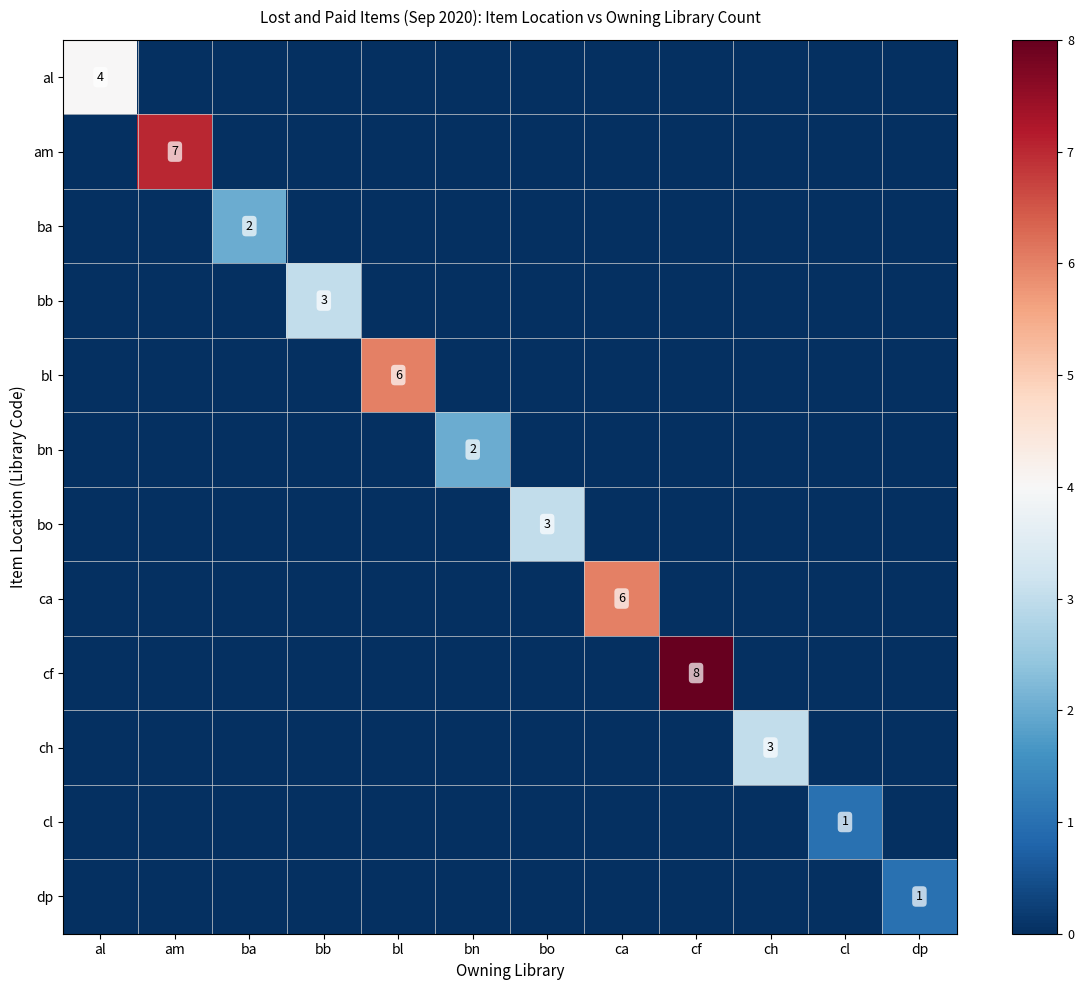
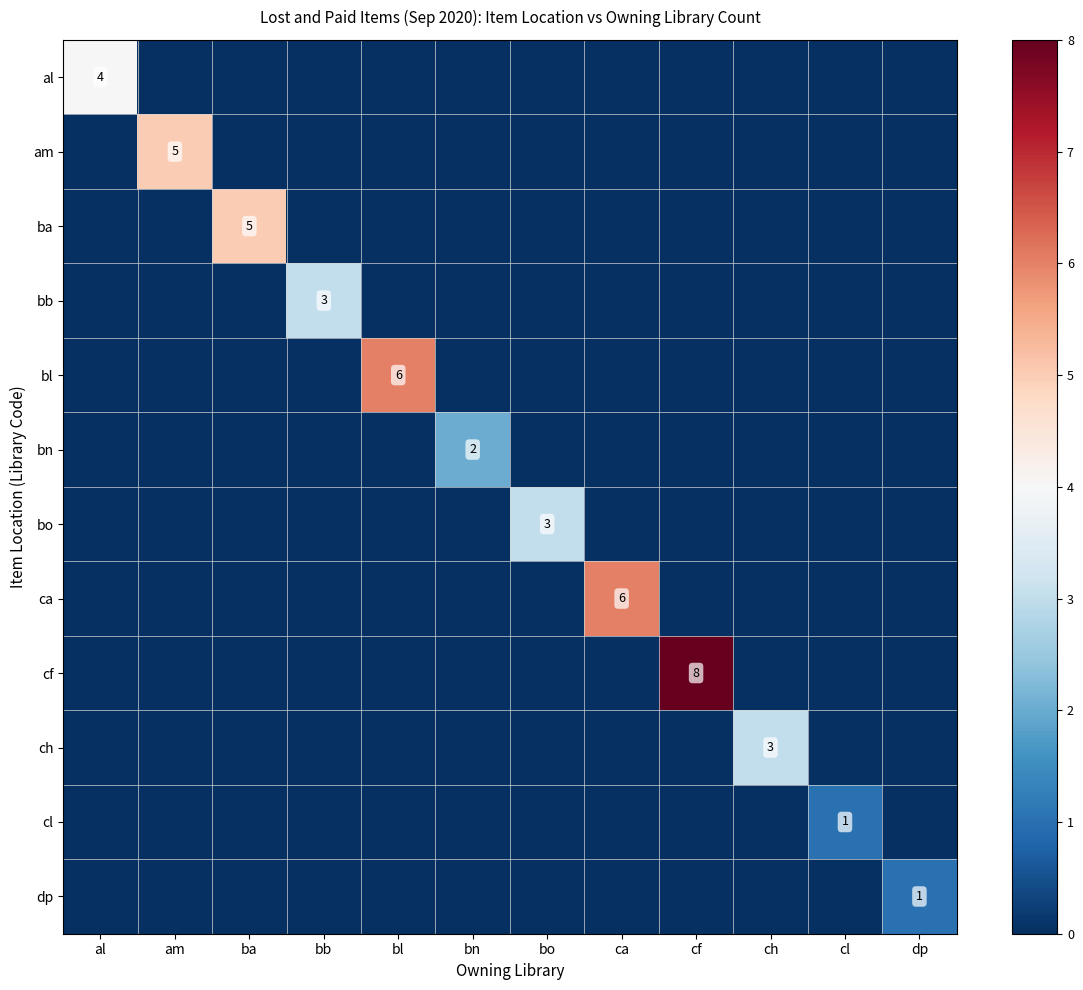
  {
    "am": {
-     "am": 7
+     "am": 5
    },
    "ba": {
-     "ba": 2
+     "ba": 5
    }
  }
